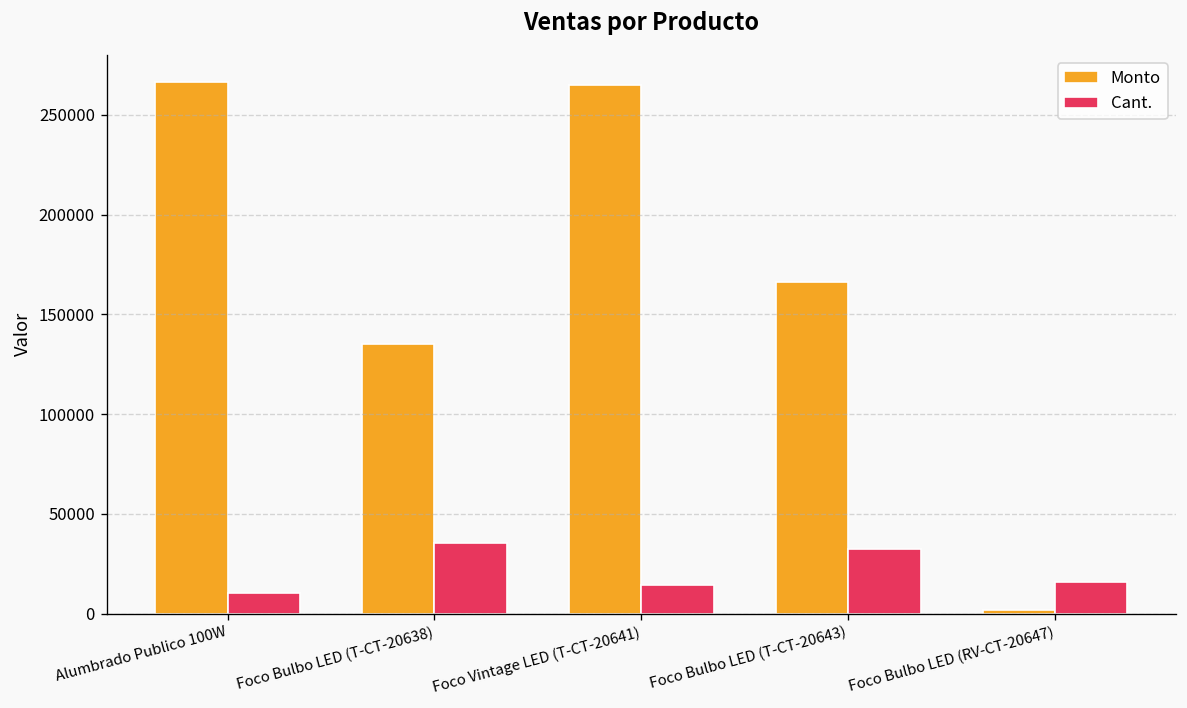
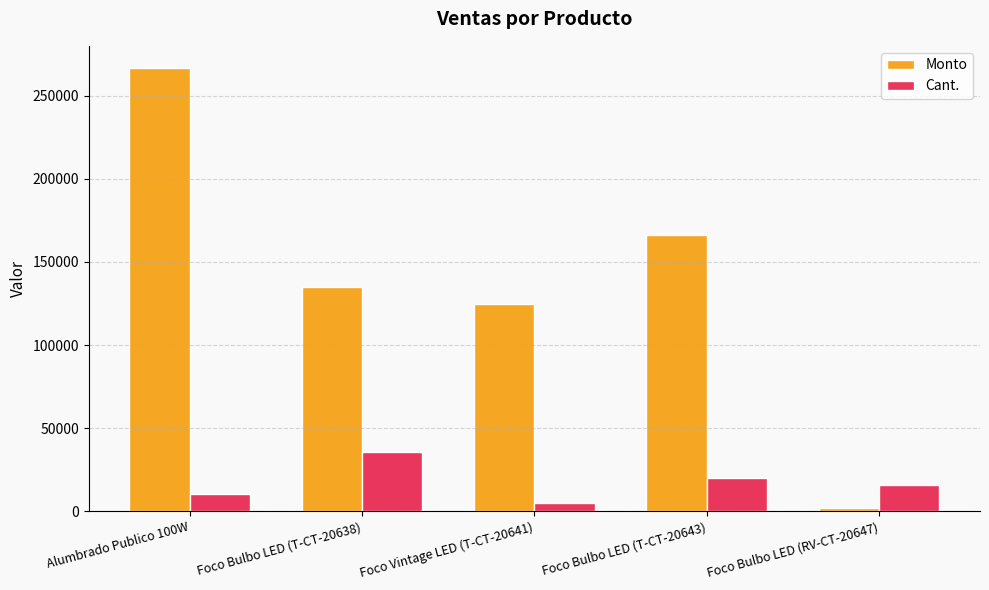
  {
    "Monto": {
      "Alumbrado Publico 100W": 267000,
      "Foco Bulbo LED (T-CT-20638)": 135000,
-     "Foco Vintage LED (T-CT-20641)": 265000,
+     "Foco Vintage LED (T-CT-20641)": 125000,
      "Foco Bulbo LED (T-CT-20643)": 166000,
      "Foco Bulbo LED (RV-CT-20647)": 2000
    },
    "Cant.": {
      "Alumbrado Publico 100W": 10000,
      "Foco Bulbo LED (T-CT-20638)": 36000,
-     "Foco Vintage LED (T-CT-20641)": 15000,
-     "Foco Bulbo LED (T-CT-20643)": 32000,
+     "Foco Vintage LED (T-CT-20641)": 5000,
+     "Foco Bulbo LED (T-CT-20643)": 20000,
      "Foco Bulbo LED (RV-CT-20647)": 16000
    }
  }
